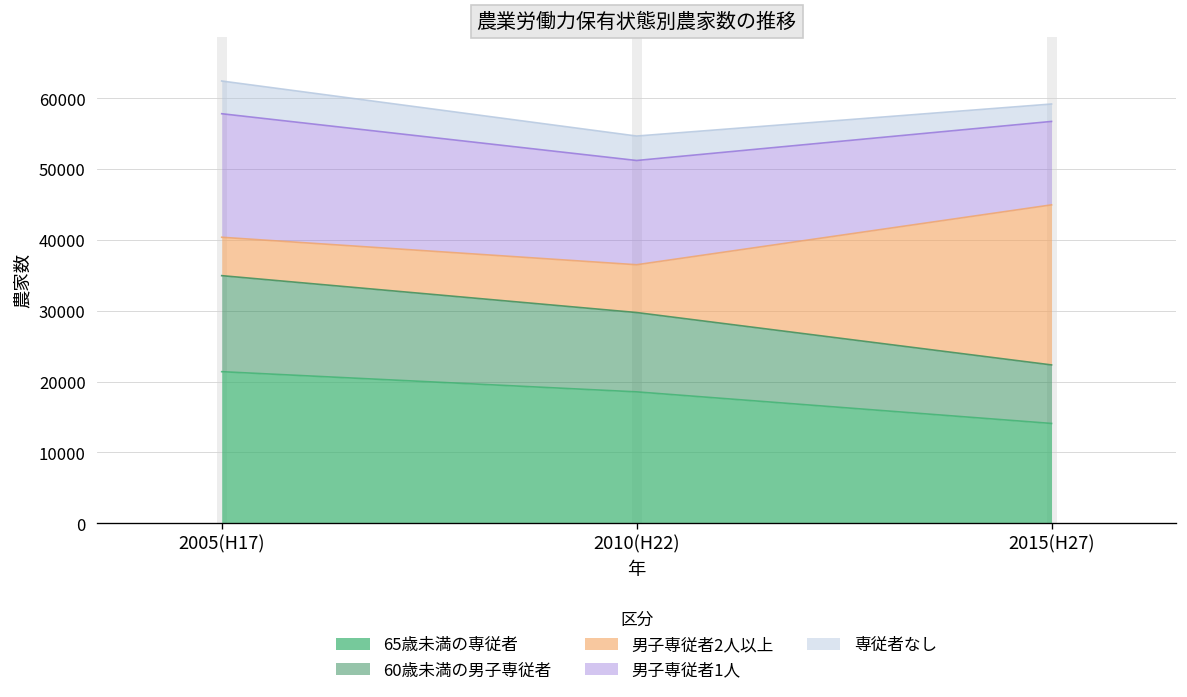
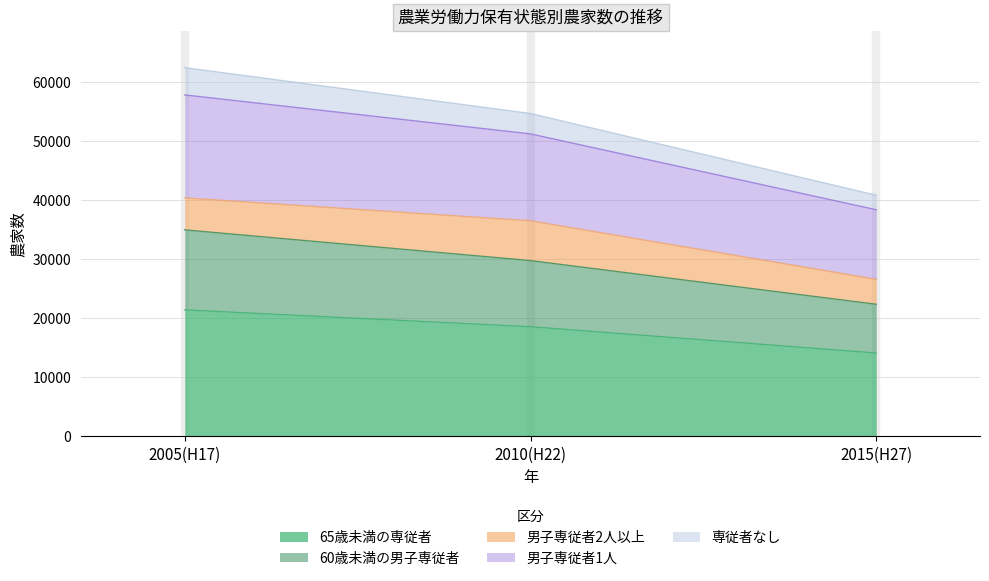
  {
    "男子専従者2人以上": {
      "2005(H17)": 5000,
      "2010(H22)": 7000,
-     "2015(H27)": 23000
+     "2015(H27)": 4000
    }
  }
